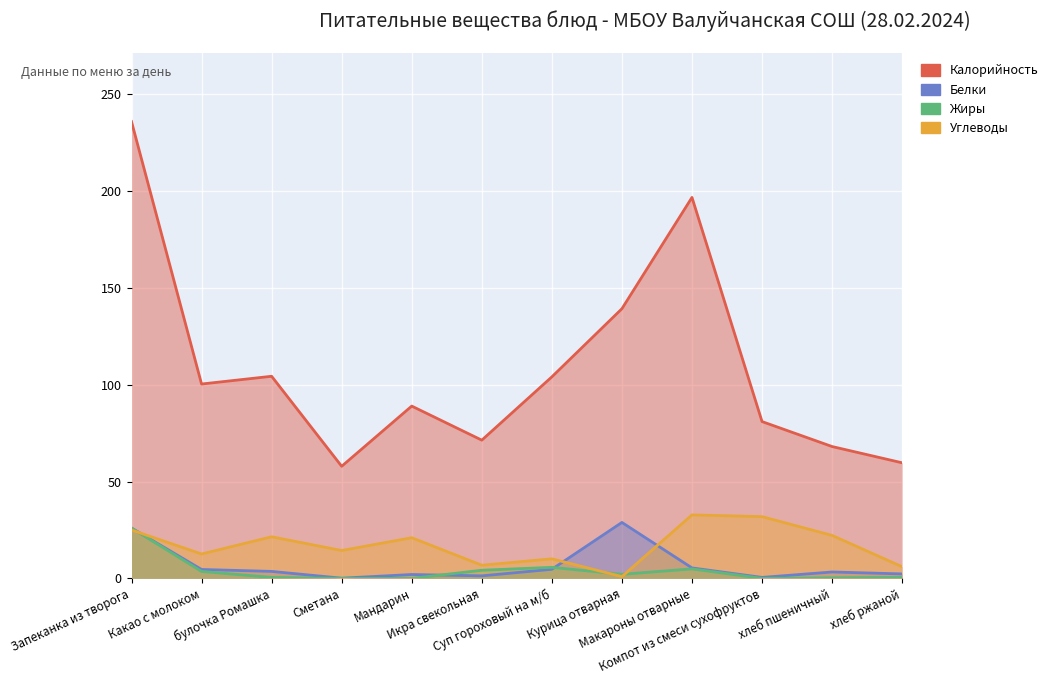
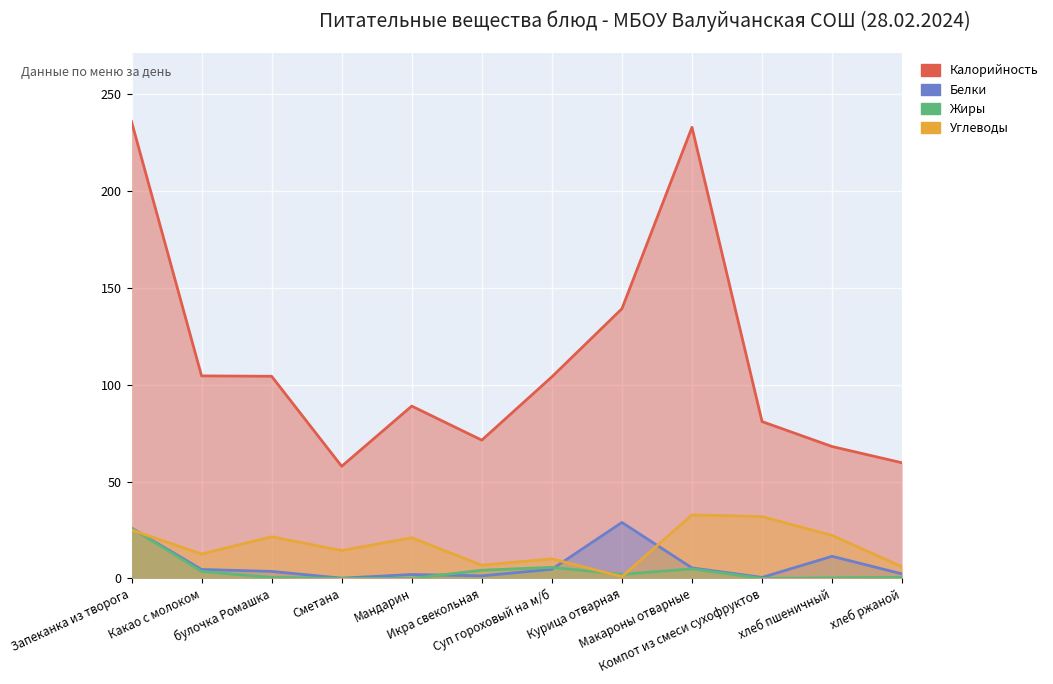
  {
    "Калорийность": {
      "Запеканка из творога": 236,
-     "Какао с молоком": 100,
+     "Какао с молоком": 105,
      "булочка Ромашка": 104,
      "Сметана": 58,
      "Мандарин": 89,
      "Икра свекольная": 71,
      "Суп гороховый на м/б": 104,
      "Курица отварная": 139,
-     "Макароны отварные": 197,
+     "Макароны отварные": 233,
      "Компот из смеси сухофруктов": 81,
      "хлеб пшеничный": 68,
      "хлеб ржаной": 60
    },
    "Белки": {
      "булочка Ромашка": 4,
      "Мандарин": 2,
      "Икра свекольная": 1,
      "Курица отварная": 29,
-     "хлеб пшеничный": 3,
+     "хлеб пшеничный": 11,
      "хлеб ржаной": 2
    },
    "Жиры": {
      "булочка Ромашка": 1,
      "Мандарин": 0,
      "Икра свекольная": 4,
      "хлеб пшеничный": 0,
      "хлеб ржаной": 1
    },
    "Углеводы": {
      "Какао с молоком": 13,
      "булочка Ромашка": 22,
      "Сметана": 14,
      "Мандарин": 21,
      "Икра свекольная": 7,
      "Суп гороховый на м/б": 10,
      "Макароны отварные": 33,
      "Компот из смеси сухофруктов": 32,
      "хлеб пшеничный": 22,
      "хлеб ржаной": 6
    }
  }
